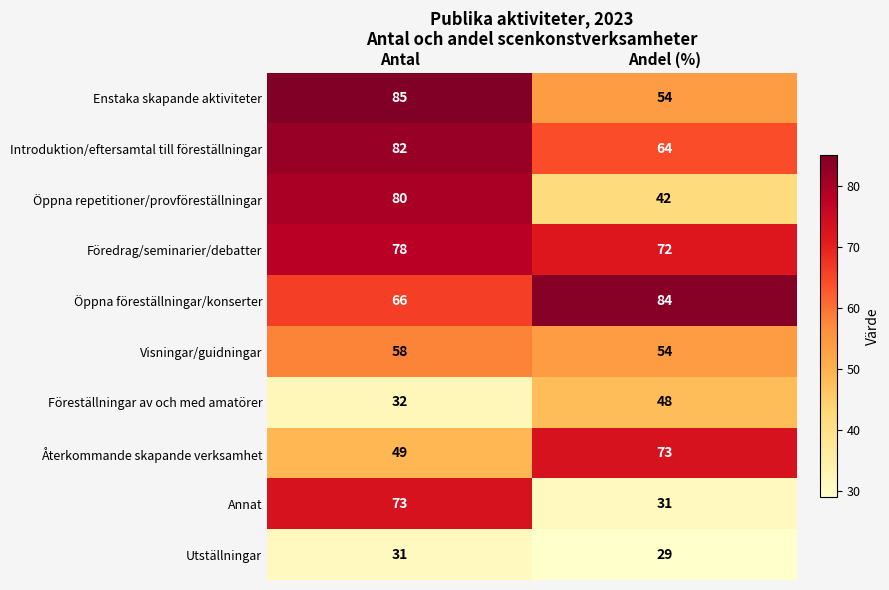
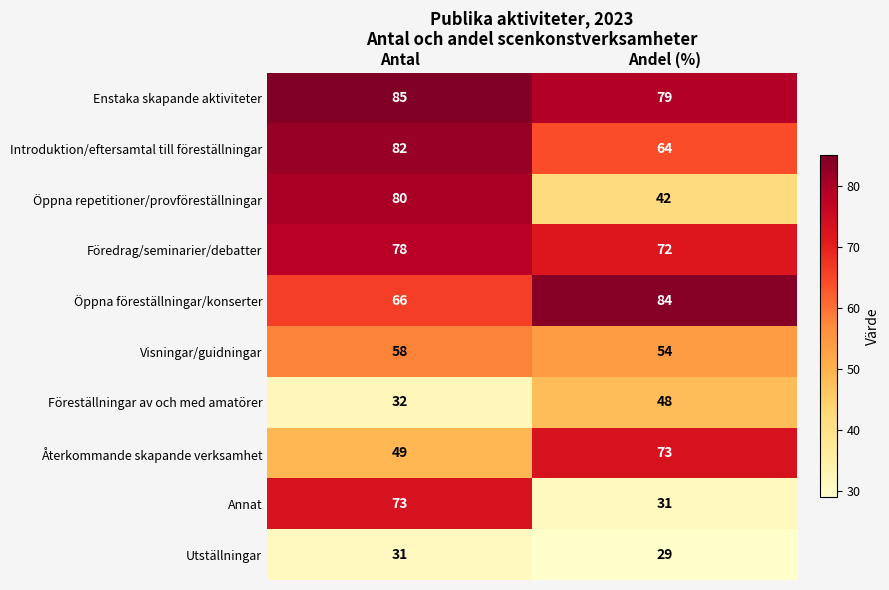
  {
    "Enstaka skapande aktiviteter": {
      "Antal": 85,
-     "Andel (%)": 54
+     "Andel (%)": 79
    },
    "Introduktion/eftersamtal till föreställningar": {
      "Antal": 82,
      "Andel (%)": 64
    },
    "Öppna repetitioner/provföreställningar": {
      "Antal": 80,
      "Andel (%)": 42
    },
    "Föredrag/seminarier/debatter": {
      "Antal": 78,
      "Andel (%)": 72
    },
    "Öppna föreställningar/konserter": {
      "Antal": 66,
      "Andel (%)": 84
    },
    "Visningar/guidningar": {
      "Antal": 58,
      "Andel (%)": 54
    },
    "Föreställningar av och med amatörer": {
      "Antal": 32,
      "Andel (%)": 48
    },
    "Återkommande skapande verksamhet": {
      "Antal": 49,
      "Andel (%)": 73
    },
    "Annat": {
      "Antal": 73,
      "Andel (%)": 31
    },
    "Utställningar": {
      "Antal": 31,
      "Andel (%)": 29
    }
  }
